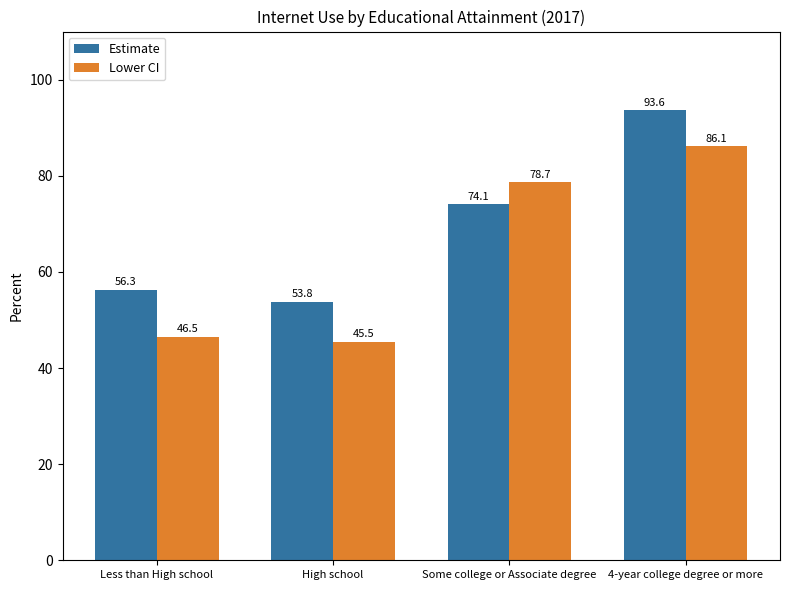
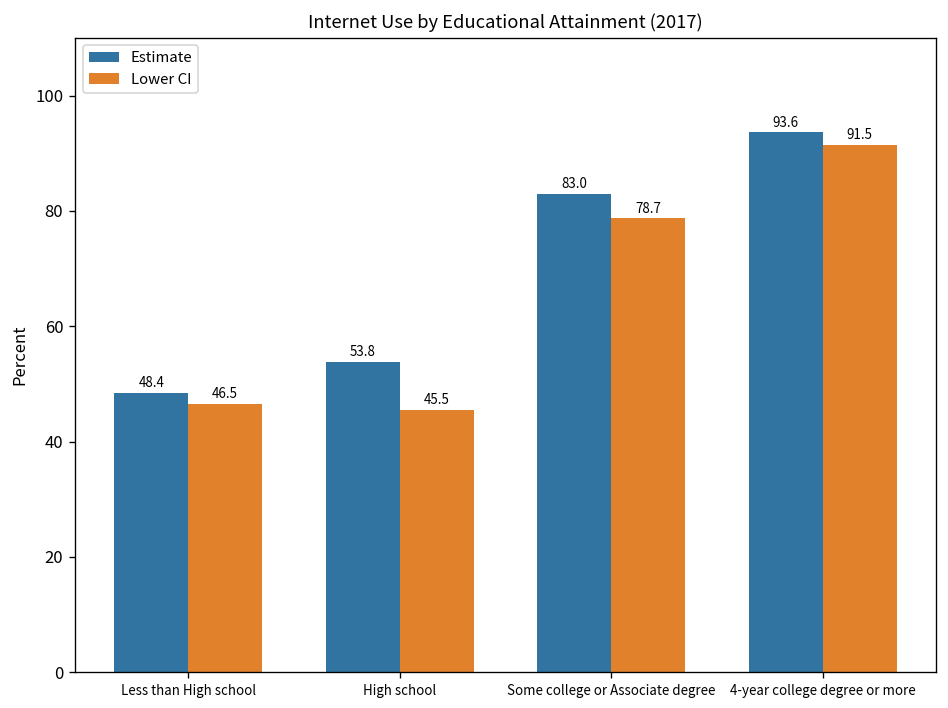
  {
    "Estimate": {
-     "Less than High school": 56.3,
+     "Less than High school": 48.4,
      "High school": 53.8,
-     "Some college or Associate degree": 74.1,
+     "Some college or Associate degree": 83.0,
      "4-year college degree or more": 93.6
    },
    "Lower CI": {
      "Less than High school": 46.5,
      "High school": 45.5,
      "Some college or Associate degree": 78.7,
-     "4-year college degree or more": 86.1
+     "4-year college degree or more": 91.5
    }
  }
